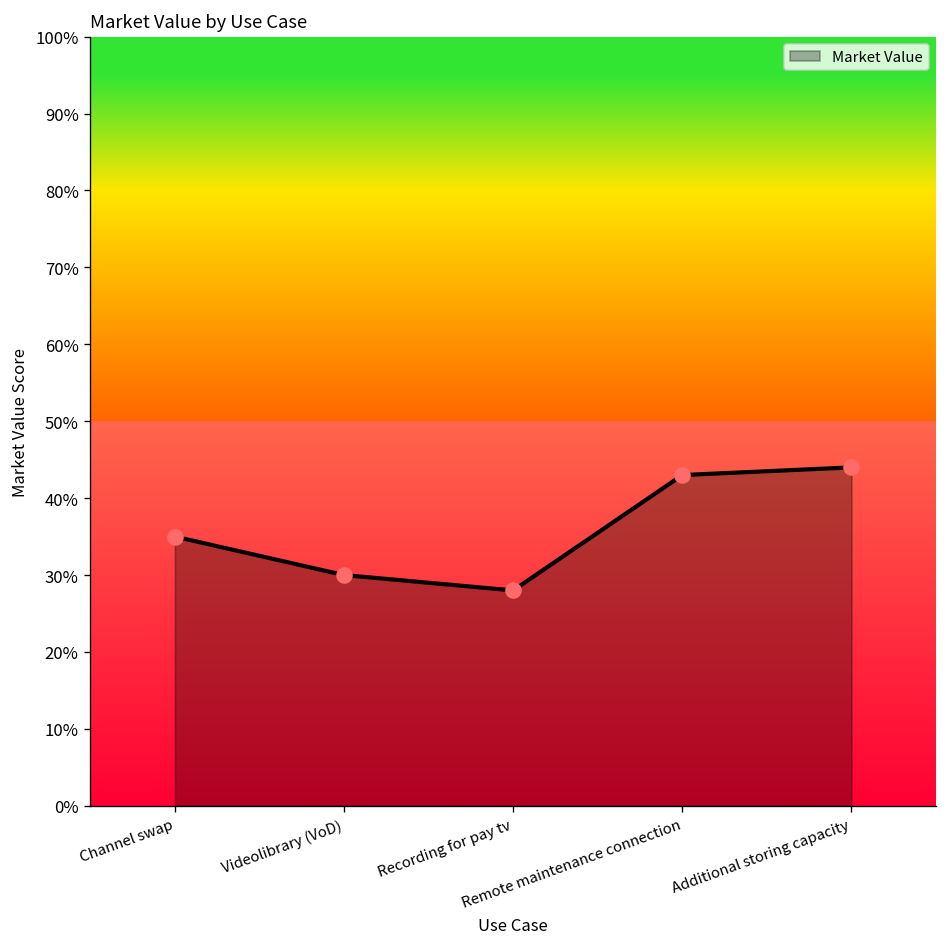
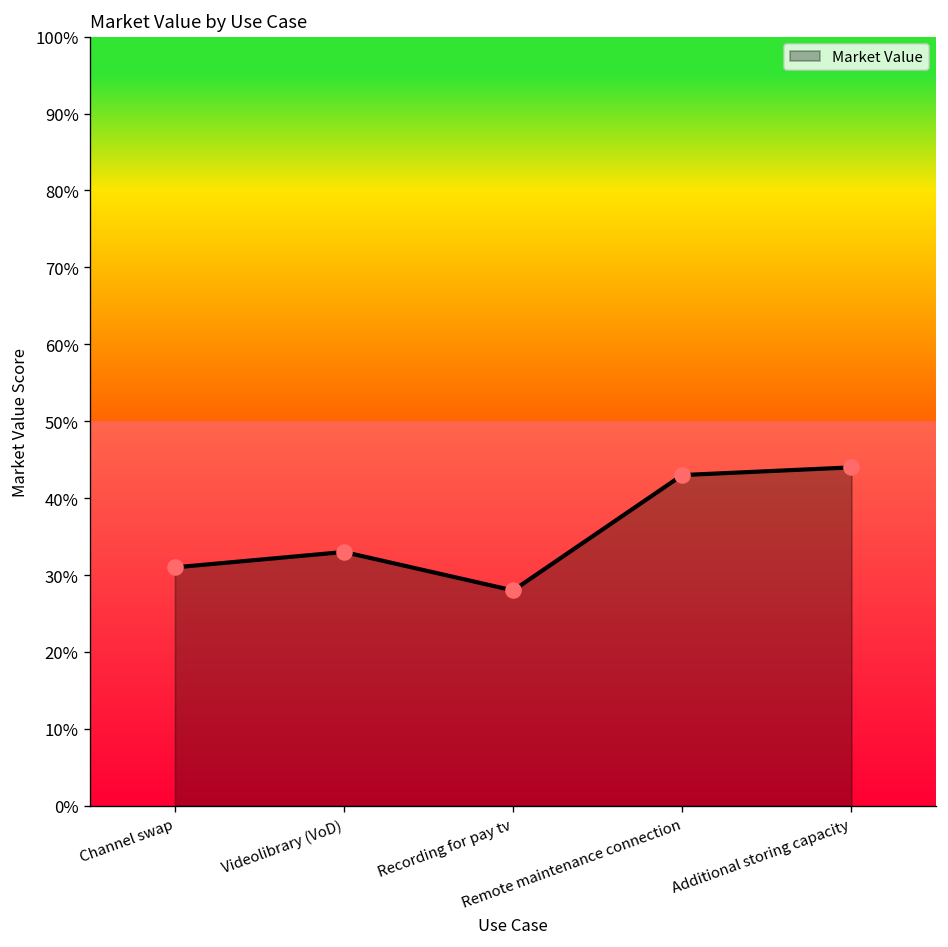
  {
-   "Channel swap": "35%",
-   "Videolibrary (VoD)": "30%",
+   "Channel swap": "31%",
+   "Videolibrary (VoD)": "33%",
    "Recording for pay tv": "28%",
    "Remote maintenance connection": "43%",
    "Additional storing capacity": "44%"
  }
